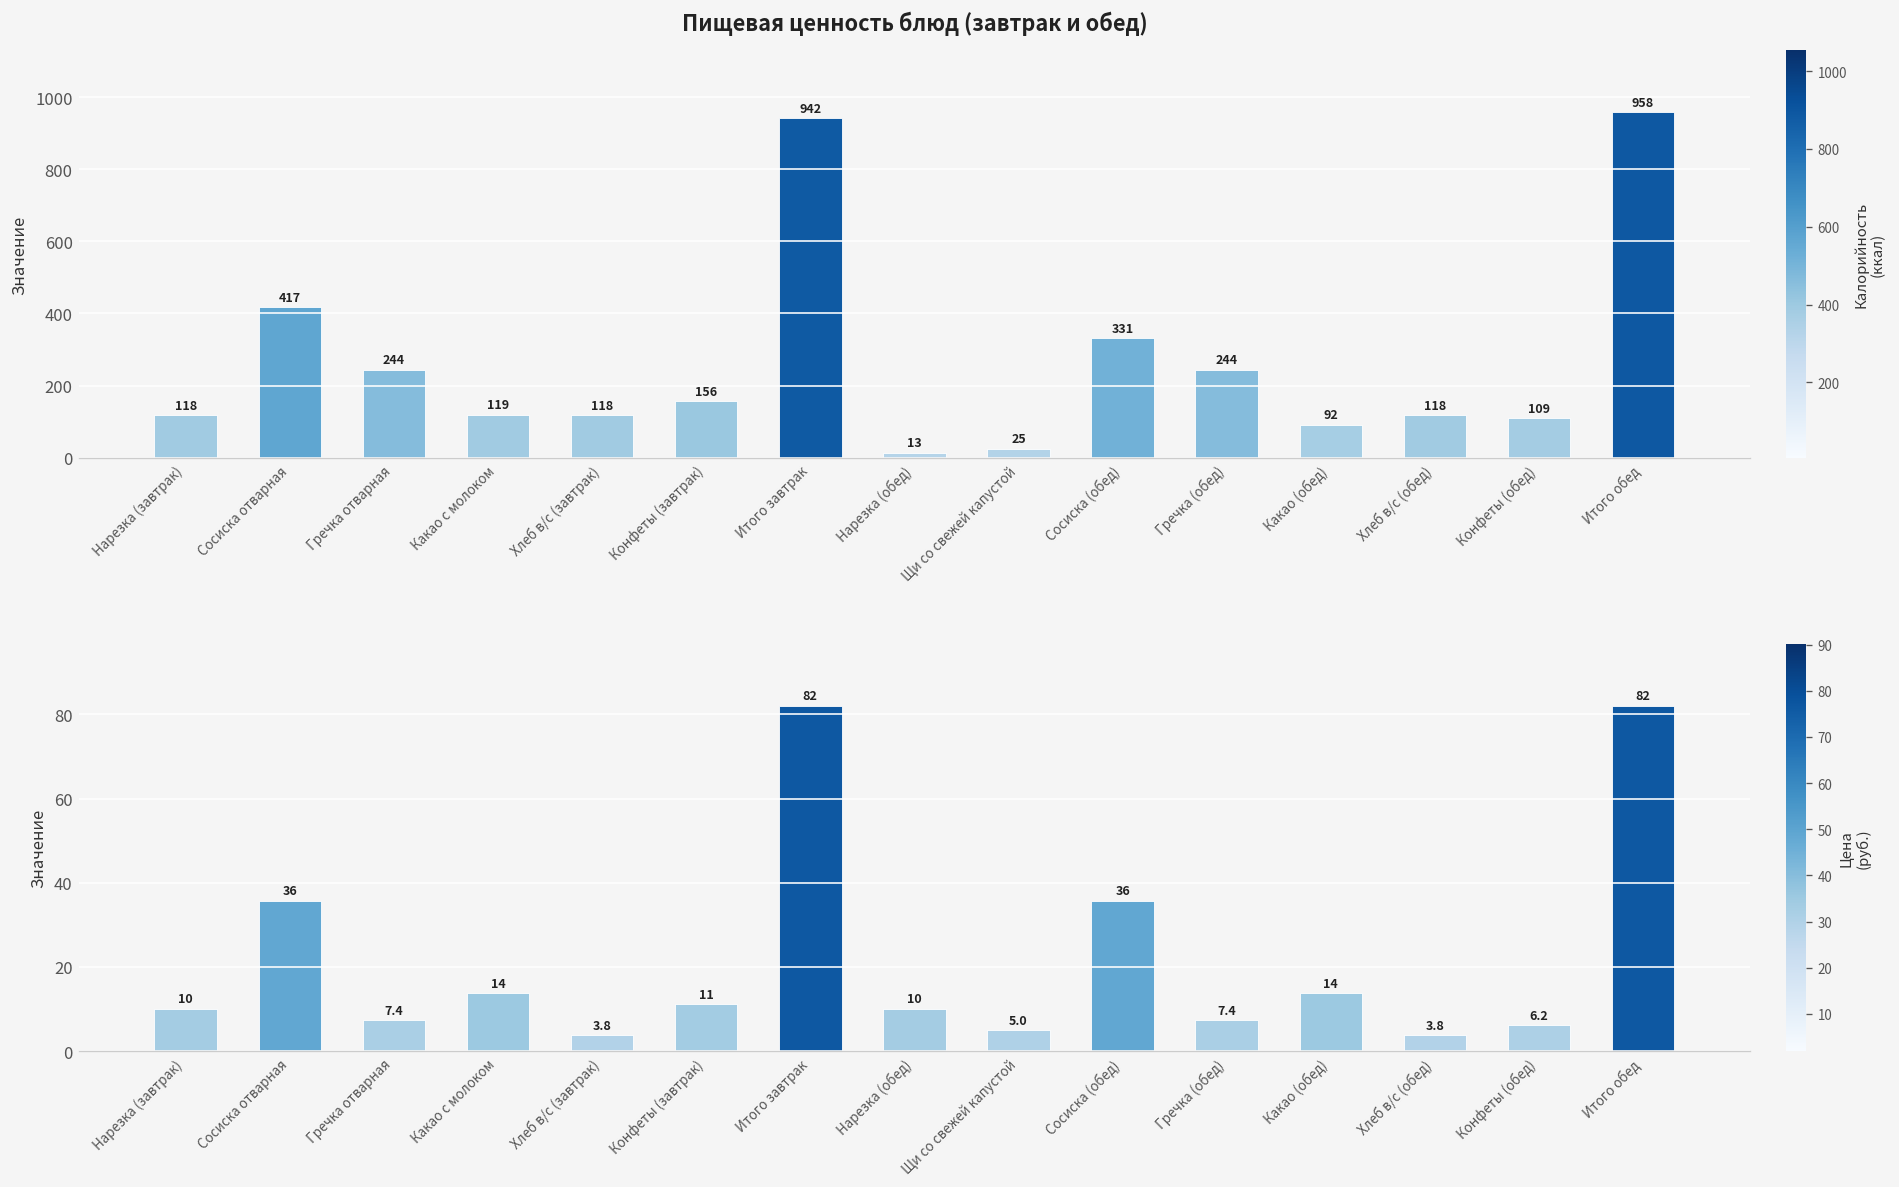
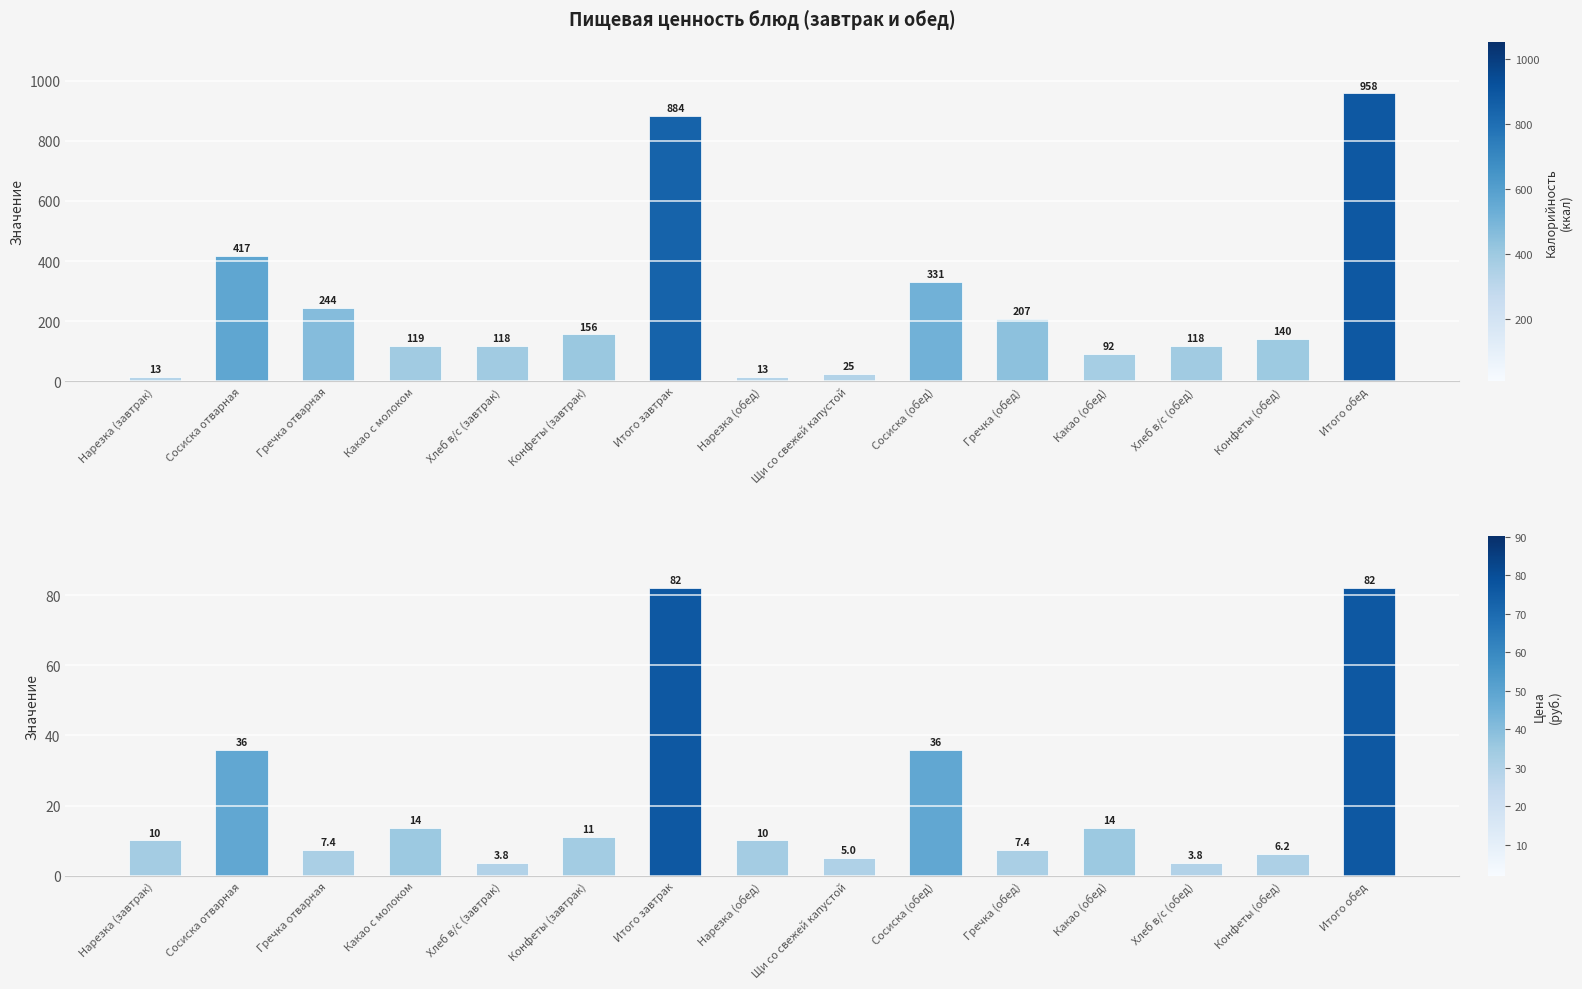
  {
    "Пищевая ценность блюд (завтрак и обед)": {
-     "Нарезка (завтрак)": 118,
+     "Нарезка (завтрак)": 13,
      "Сосиска отварная": 417,
      "Гречка отварная": 244,
      "Какао с молоком": 119,
      "Хлеб в/с (завтрак)": 118,
      "Конфеты (завтрак)": 156,
-     "Итого завтрак": 942,
+     "Итого завтрак": 884,
      "Нарезка (обед)": 13,
      "Щи со свежей капустой": 25,
      "Сосиска (обед)": 331,
-     "Гречка (обед)": 244,
+     "Гречка (обед)": 207,
      "Какао (обед)": 92,
      "Хлеб в/с (обед)": 118,
-     "Конфеты (обед)": 109,
+     "Конфеты (обед)": 140,
      "Итого обед": 958
    }
  }
